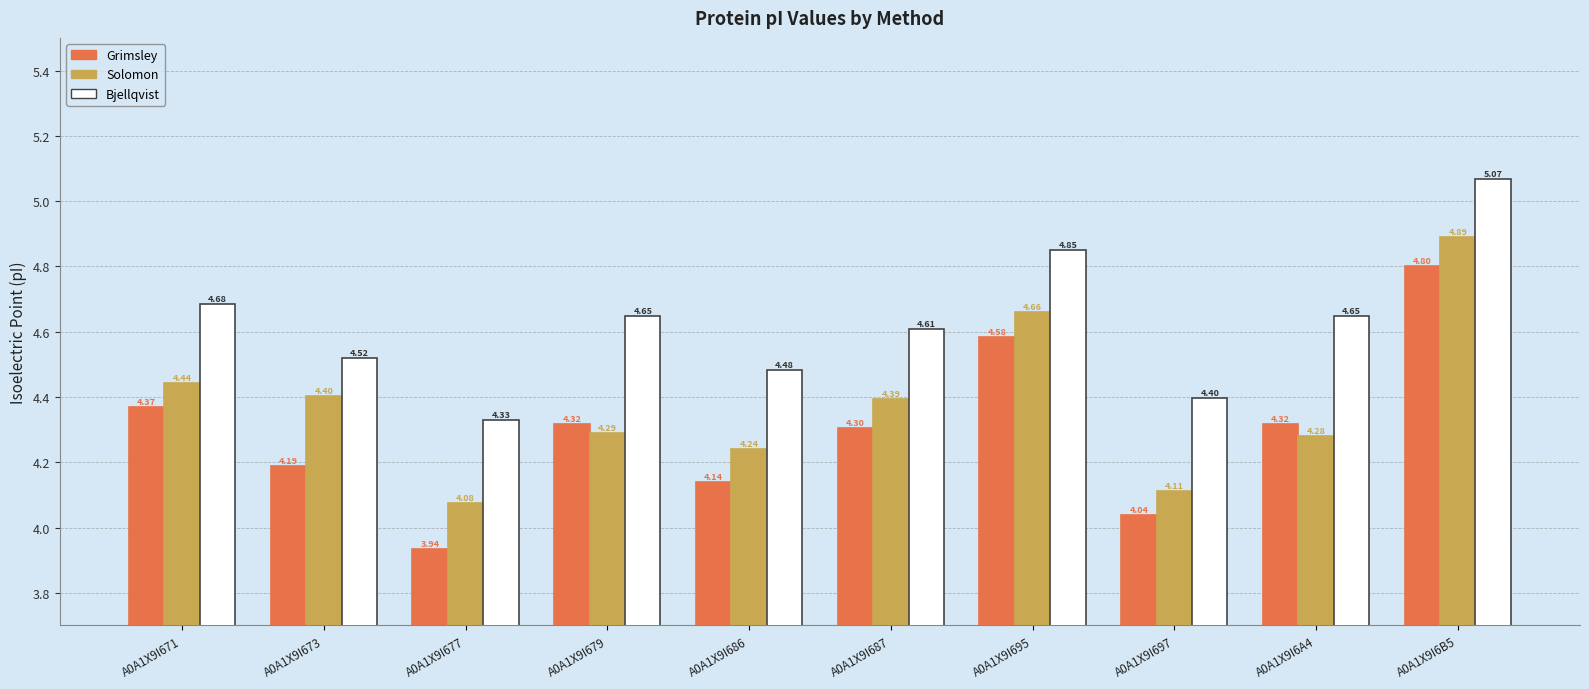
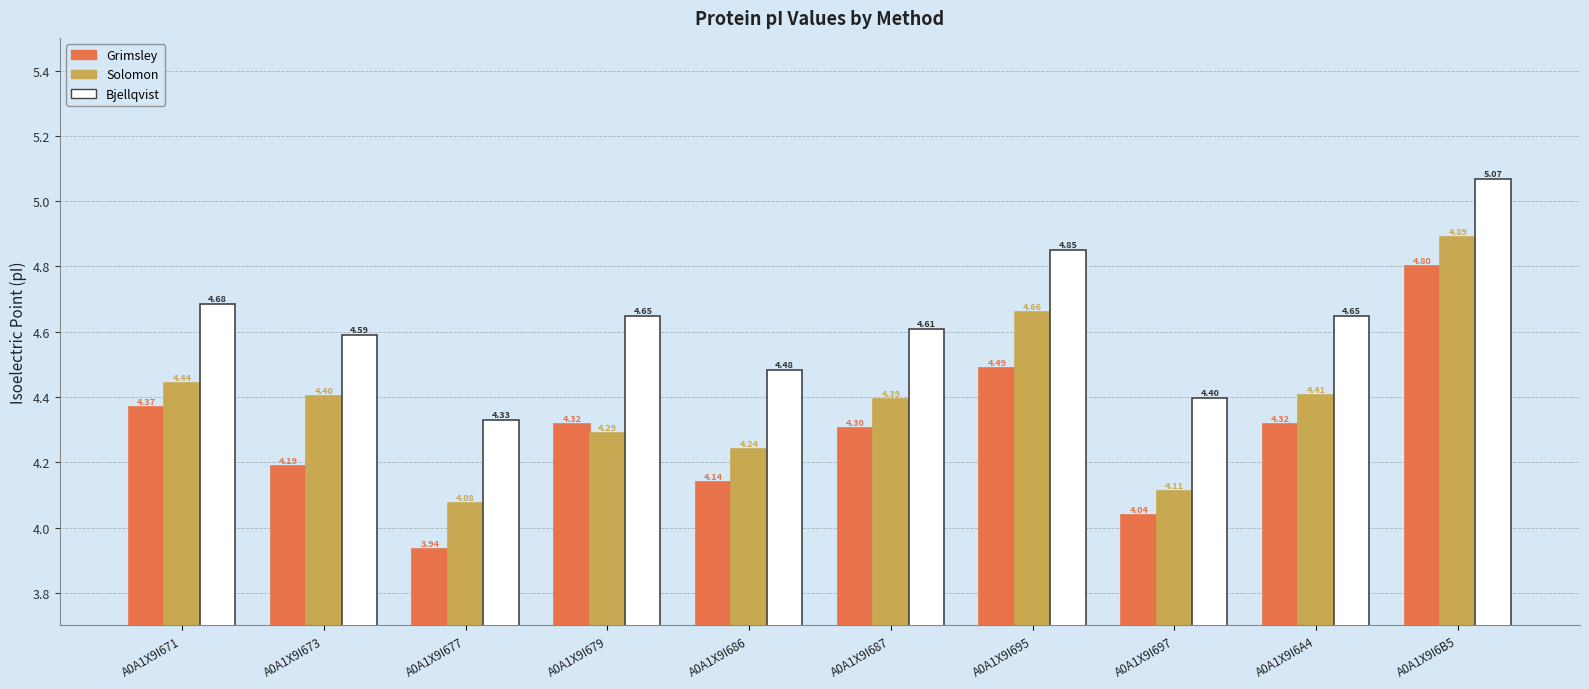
  {
    "Grimsley": {
      "A0A1X9I671": 4.37,
      "A0A1X9I673": 4.19,
      "A0A1X9I677": 3.94,
      "A0A1X9I679": 4.32,
      "A0A1X9I686": 4.14,
      "A0A1X9I687": 4.30,
-     "A0A1X9I695": 4.58,
+     "A0A1X9I695": 4.49,
      "A0A1X9I697": 4.04,
      "A0A1X9I6A4": 4.32,
      "A0A1X9I6B5": 4.80
    },
    "Solomon": {
      "A0A1X9I671": 4.44,
      "A0A1X9I673": 4.40,
      "A0A1X9I677": 4.08,
      "A0A1X9I679": 4.29,
      "A0A1X9I686": 4.24,
      "A0A1X9I687": 4.39,
      "A0A1X9I695": 4.66,
      "A0A1X9I697": 4.11,
-     "A0A1X9I6A4": 4.28,
+     "A0A1X9I6A4": 4.41,
      "A0A1X9I6B5": 4.89
    },
    "Bjellqvist": {
      "A0A1X9I671": 4.68,
-     "A0A1X9I673": 4.52,
+     "A0A1X9I673": 4.59,
      "A0A1X9I677": 4.33,
      "A0A1X9I679": 4.65,
      "A0A1X9I686": 4.48,
      "A0A1X9I687": 4.61,
      "A0A1X9I695": 4.85,
      "A0A1X9I697": 4.40,
      "A0A1X9I6A4": 4.65,
      "A0A1X9I6B5": 5.07
    }
  }
